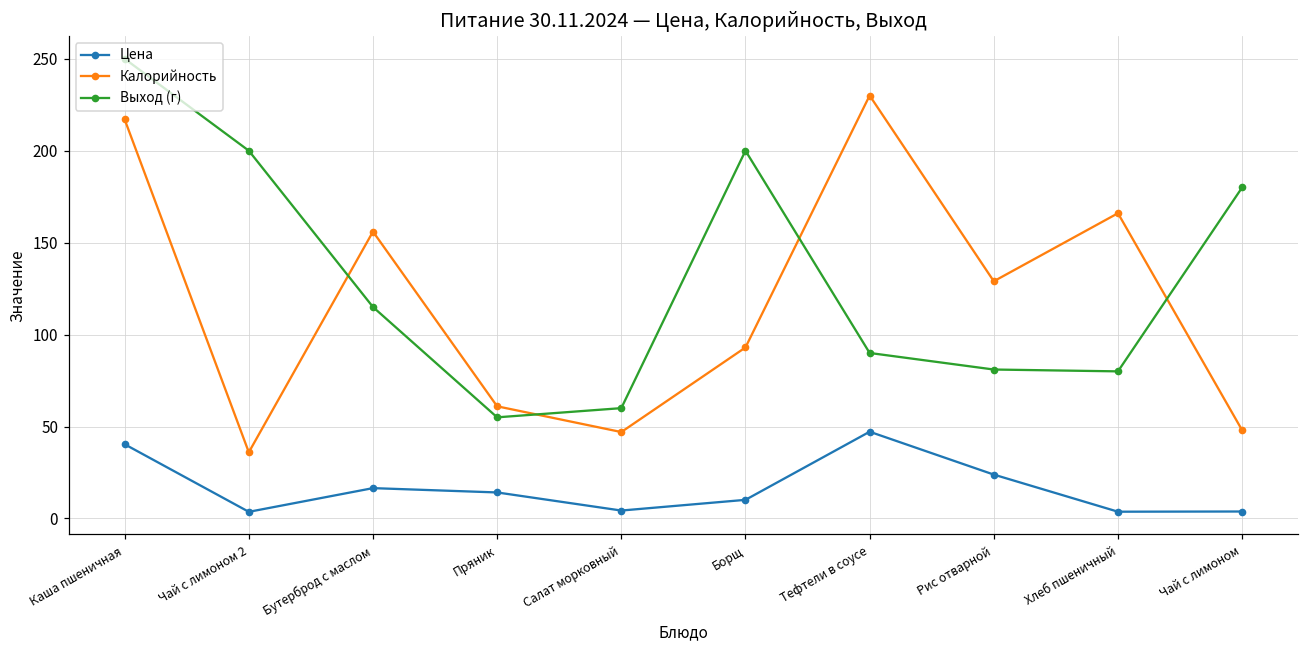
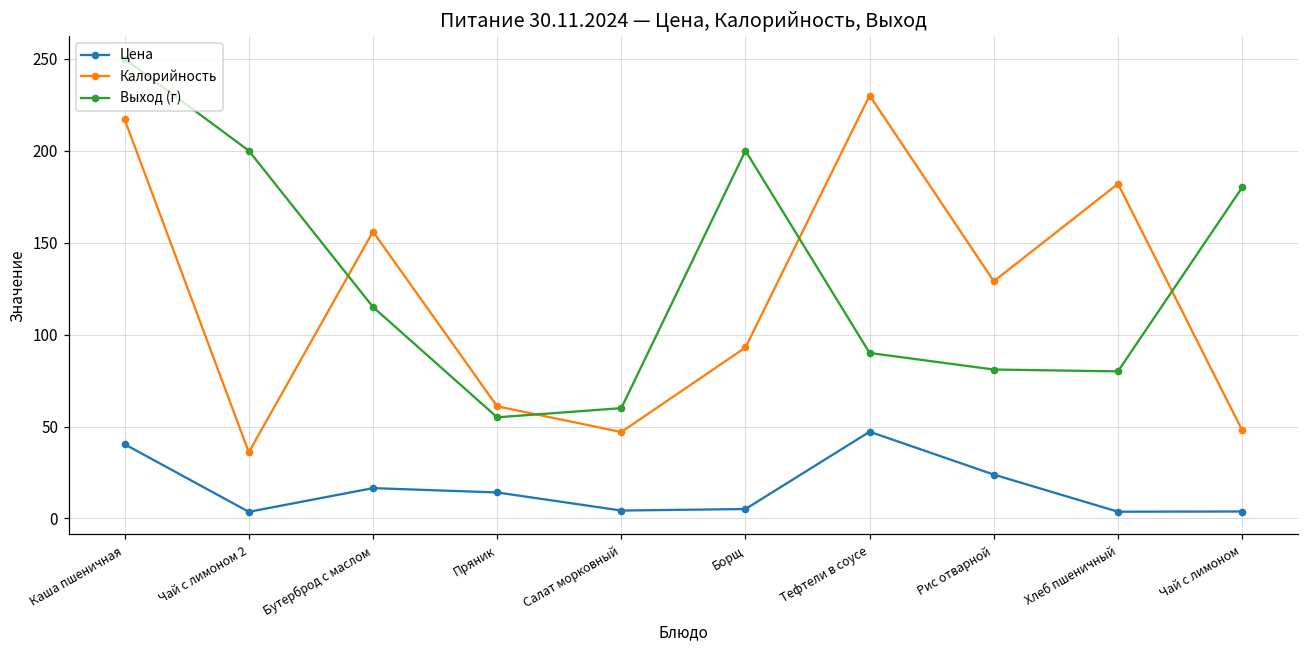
  {
    "Цена": {
      "Каша пшеничная": 40,
      "Чай с лимоном 2": 4,
      "Бутерброд с маслом": 17,
      "Пряник": 14,
      "Салат морковный": 4,
-     "Борщ": 10,
+     "Борщ": 5,
      "Тефтели в соусе": 47,
      "Рис отварной": 24,
      "Хлеб пшеничный": 4,
      "Чай с лимоном": 4
    },
    "Калорийность": {
      "Каша пшеничная": 217,
      "Чай с лимоном 2": 36,
      "Бутерброд с маслом": 156,
      "Пряник": 61,
      "Салат морковный": 47,
      "Борщ": 93,
      "Тефтели в соусе": 230,
      "Рис отварной": 129,
-     "Хлеб пшеничный": 166,
+     "Хлеб пшеничный": 182,
      "Чай с лимоном": 48
    },
    "Выход (г)": {
      "Чай с лимоном 2": 200,
      "Бутерброд с маслом": 115,
      "Пряник": 55,
      "Салат морковный": 60,
      "Борщ": 200,
      "Тефтели в соусе": 90,
      "Рис отварной": 81,
      "Хлеб пшеничный": 80,
      "Чай с лимоном": 180
    }
  }
